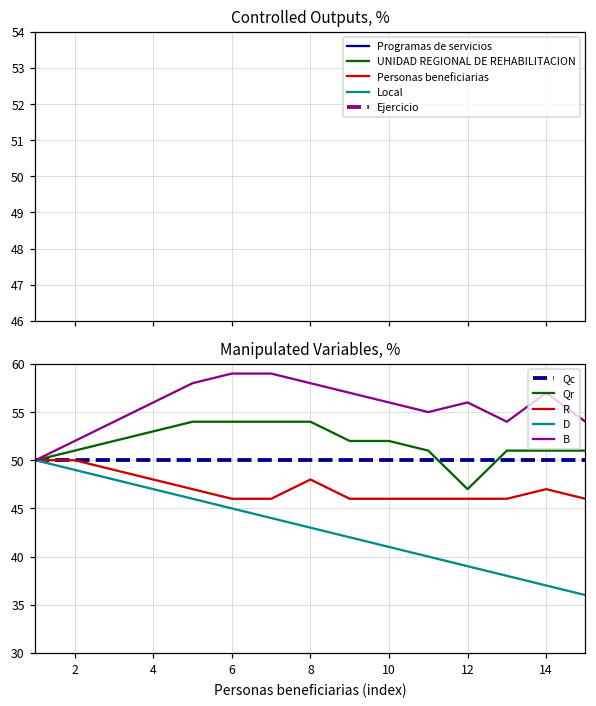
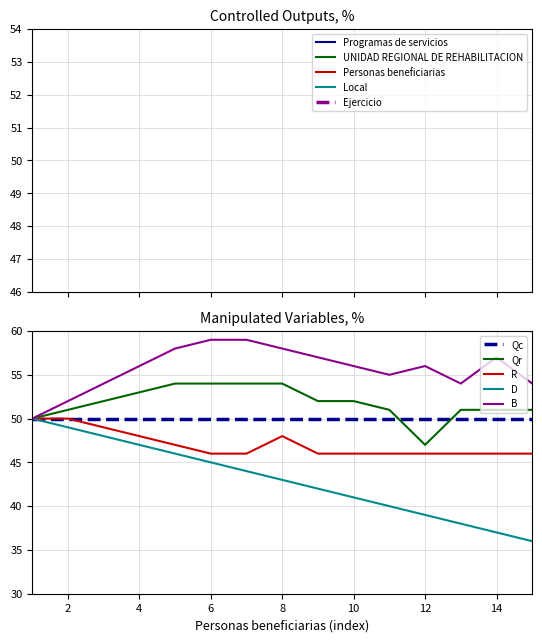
  {
    "Manipulated Variables, %": {
      "Qc": {
        "4": 50,
        "6": 50,
        "8": 50,
        "10": 50,
        "12": 50,
        "14": 50
      },
      "Qr": {
        "2": 51,
        "4": 53,
        "6": 54,
        "8": 54,
        "10": 52,
        "12": 47
      },
      "R": {
        "4": 48,
        "6": 46,
        "8": 48,
        "10": 46,
        "12": 46,
-       "14": 47
+       "14": 46
      },
      "D": {
        "2": 49,
        "4": 47,
        "6": 45,
        "8": 43,
        "10": 41,
        "12": 39,
        "14": 37
      },
      "B": {
        "2": 52,
        "4": 56,
        "6": 59,
        "8": 58,
        "10": 56,
        "12": 56
      }
    }
  }
